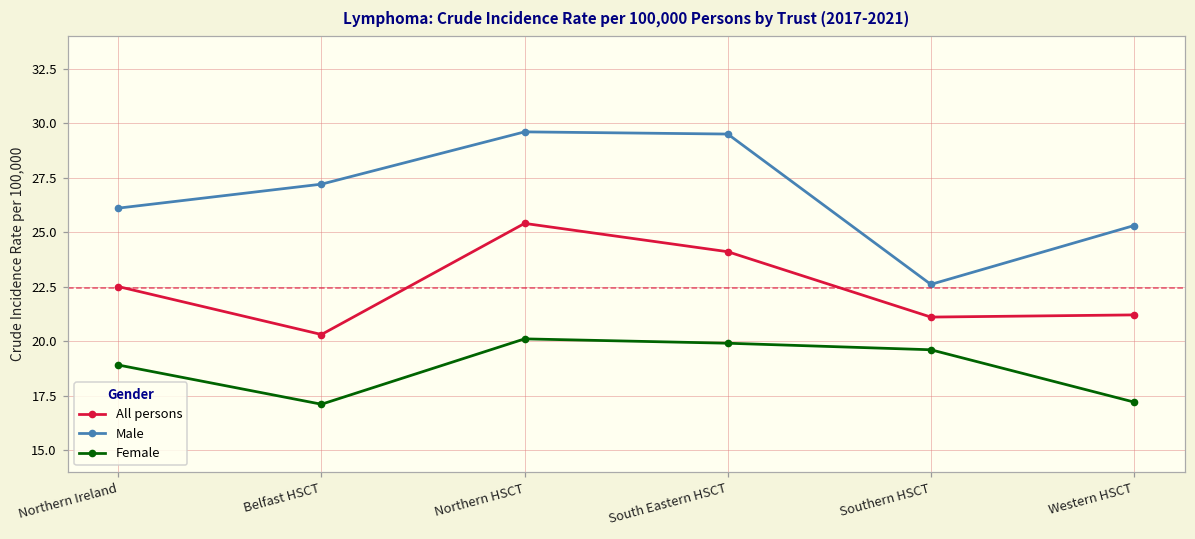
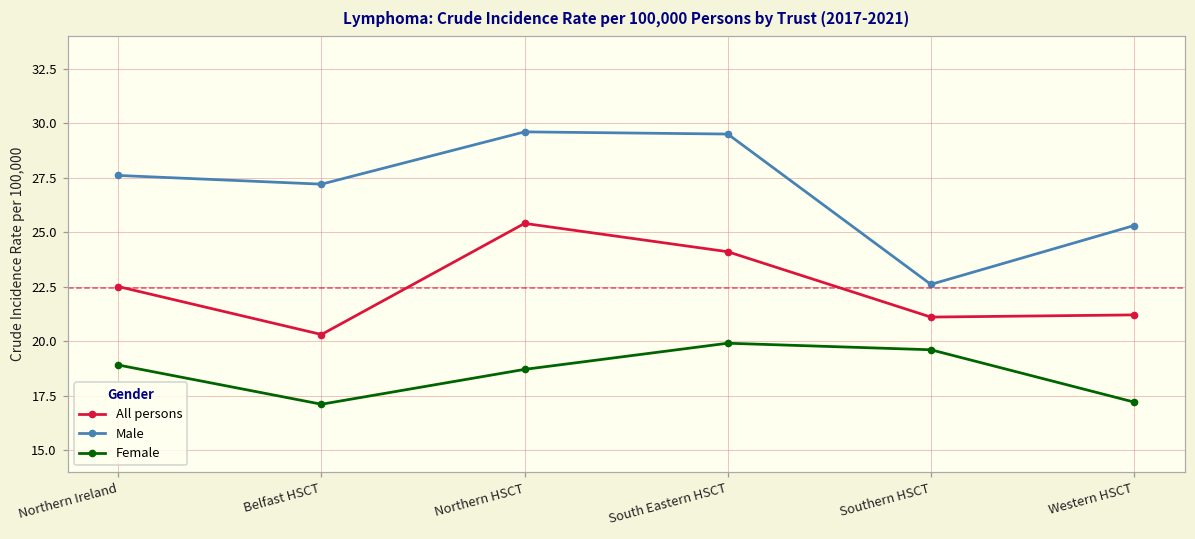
  {
    "All persons": {
      "Northern Ireland": 22.5,
      "Belfast HSCT": 20.3,
      "Northern HSCT": 25.4,
      "South Eastern HSCT": 24.1,
      "Southern HSCT": 21.1,
      "Western HSCT": 21.2
    },
    "Male": {
-     "Northern Ireland": 26.1,
+     "Northern Ireland": 27.6,
      "Belfast HSCT": 27.2,
      "Northern HSCT": 29.6,
      "South Eastern HSCT": 29.5,
      "Southern HSCT": 22.6,
      "Western HSCT": 25.3
    },
    "Female": {
      "Northern Ireland": 18.9,
      "Belfast HSCT": 17.1,
-     "Northern HSCT": 20.1,
+     "Northern HSCT": 18.7,
      "South Eastern HSCT": 19.9,
      "Southern HSCT": 19.6,
      "Western HSCT": 17.2
    }
  }
